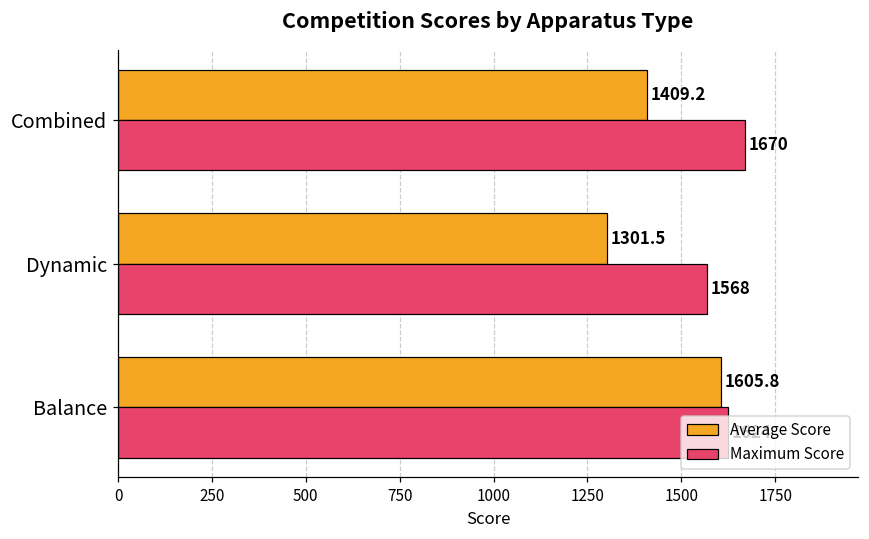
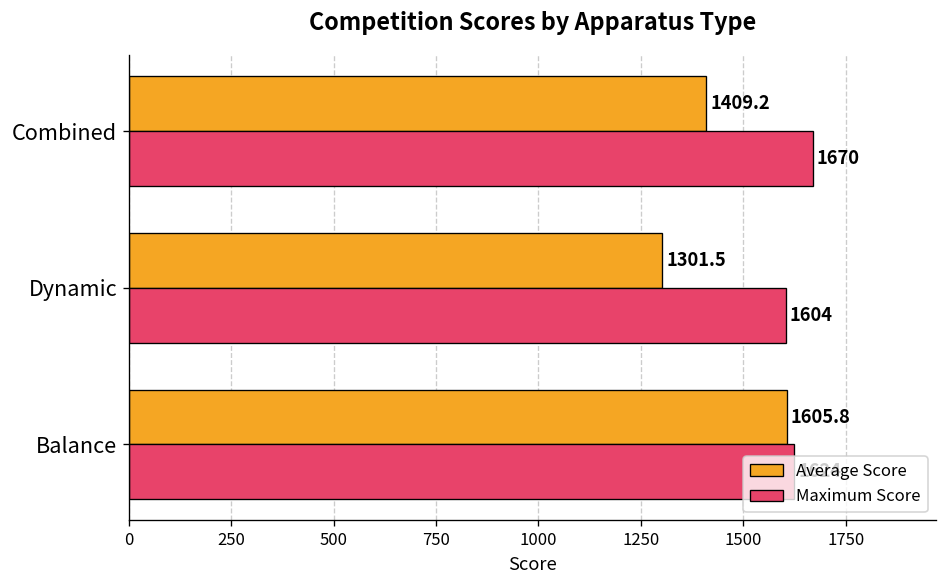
  {
    "Average Score": {
      "Combined": 1409.2,
      "Dynamic": 1301.5,
      "Balance": 1605.8
    },
    "Maximum Score": {
      "Combined": 1670,
-     "Dynamic": 1568
+     "Dynamic": 1604
    }
  }
